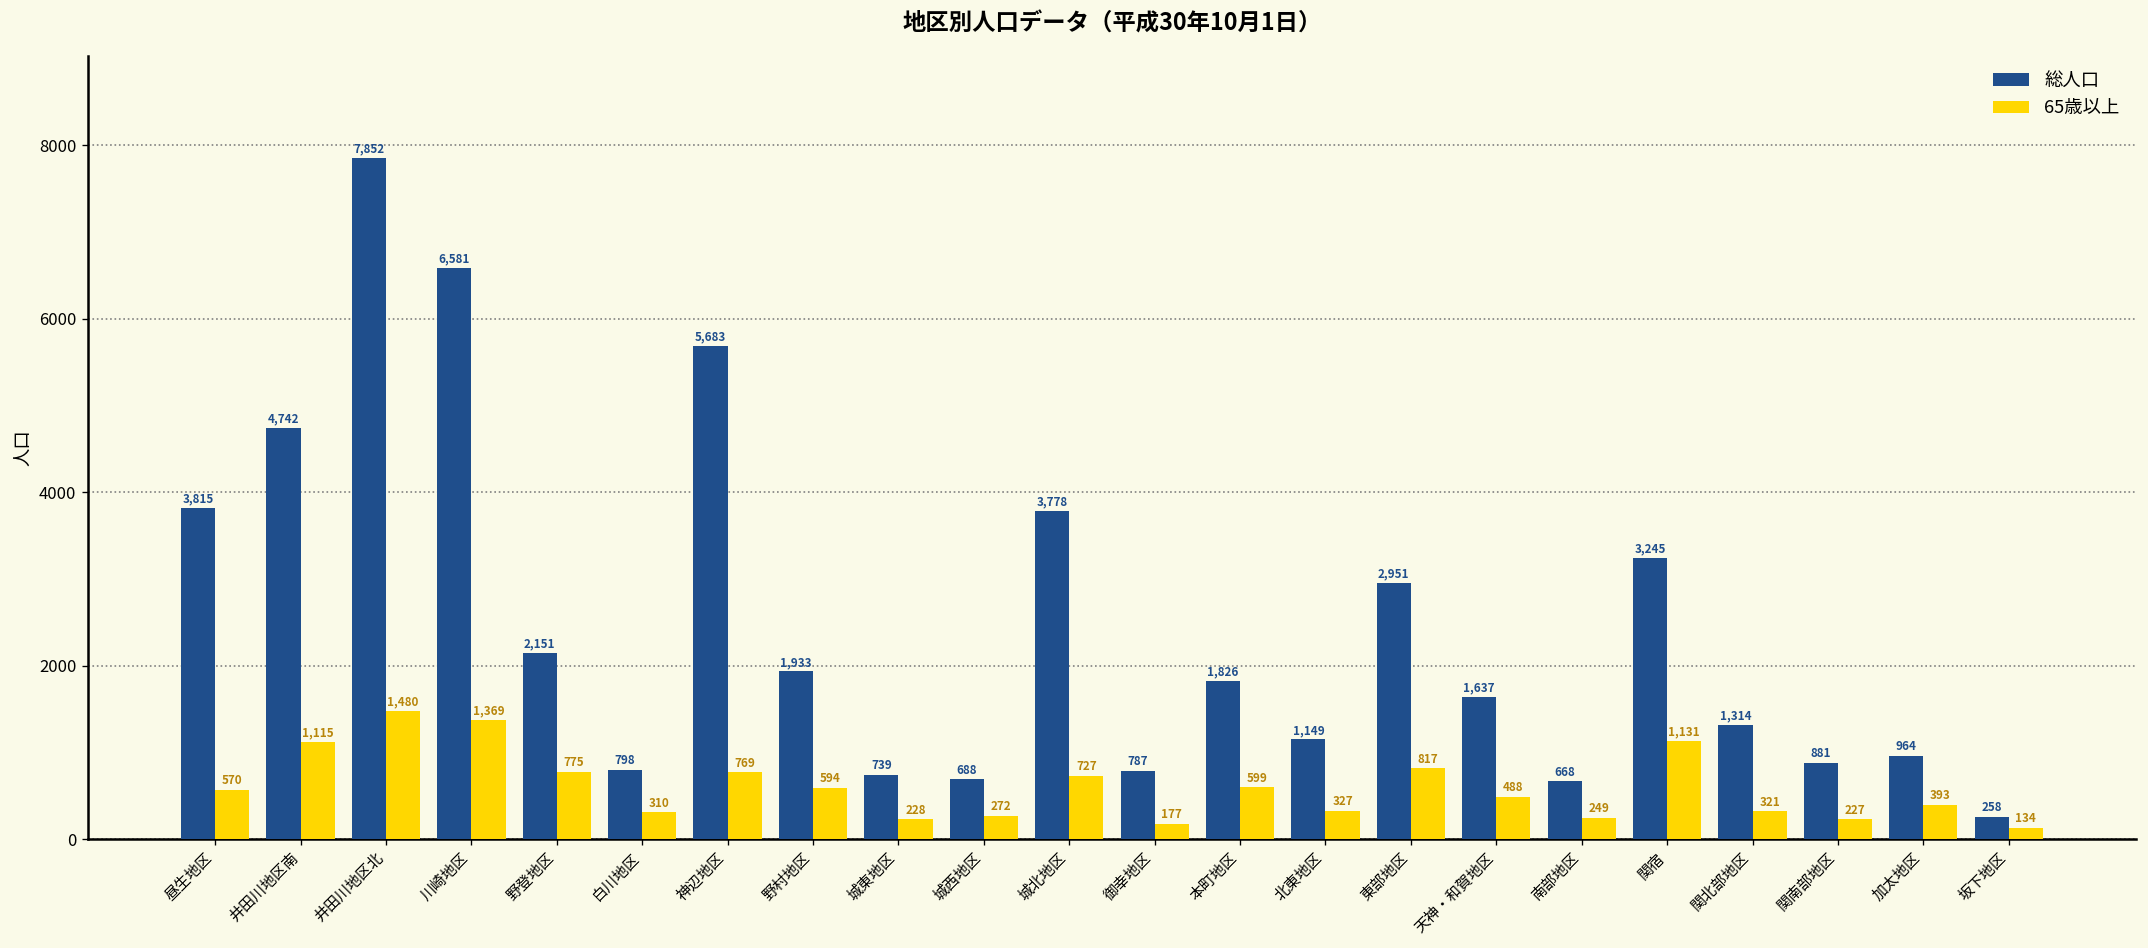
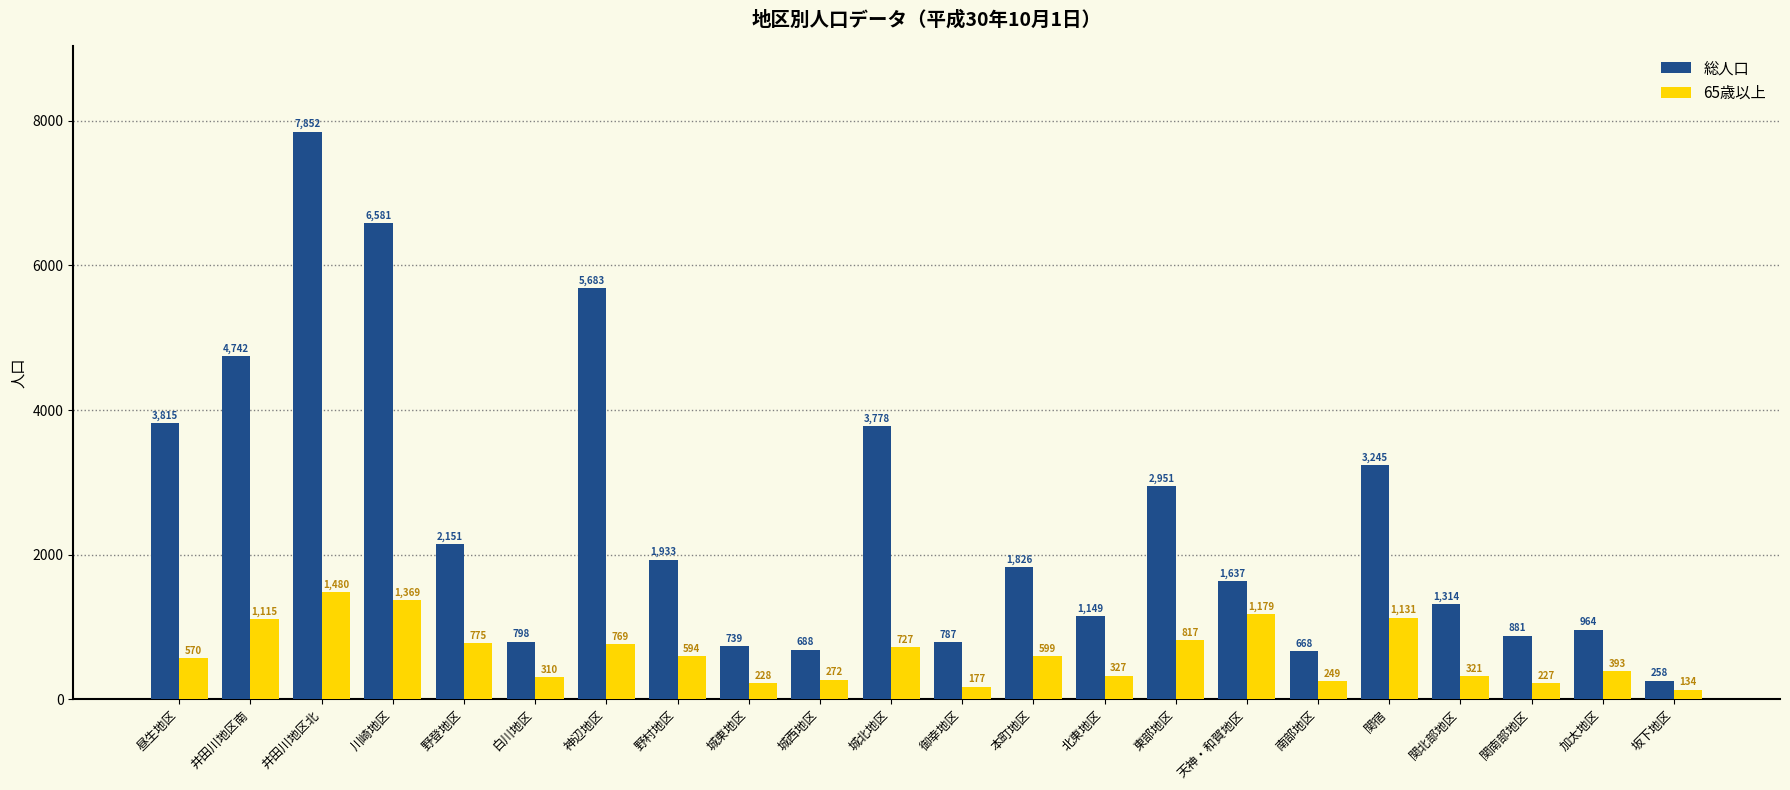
  {
    "総人口": {
      "昼生地区": "3,815",
      "井田川地区南": "4,742",
      "井田川地区北": "7,852",
      "川崎地区": "6,581",
      "野登地区": "2,151",
      "白川地区": "798",
      "神辺地区": "5,683",
      "野村地区": "1,933",
      "城東地区": "739",
      "城西地区": "688",
      "城北地区": "3,778",
      "御幸地区": "787",
      "本町地区": "1,826",
      "北東地区": "1,149",
      "東部地区": "2,951",
      "天神・和賀地区": "1,637",
      "南部地区": "668",
      "関宿": "3,245",
      "関北部地区": "1,314",
      "関南部地区": "881",
      "加太地区": "964",
      "坂下地区": "258"
    },
    "65歳以上": {
      "昼生地区": "570",
      "井田川地区南": "1,115",
      "井田川地区北": "1,480",
      "川崎地区": "1,369",
      "野登地区": "775",
      "白川地区": "310",
      "神辺地区": "769",
      "野村地区": "594",
      "城東地区": "228",
      "城西地区": "272",
      "城北地区": "727",
      "御幸地区": "177",
      "本町地区": "599",
      "北東地区": "327",
      "東部地区": "817",
-     "天神・和賀地区": "488",
+     "天神・和賀地区": "1,179",
      "南部地区": "249",
      "関宿": "1,131",
      "関北部地区": "321",
      "関南部地区": "227",
      "加太地区": "393",
      "坂下地区": "134"
    }
  }
